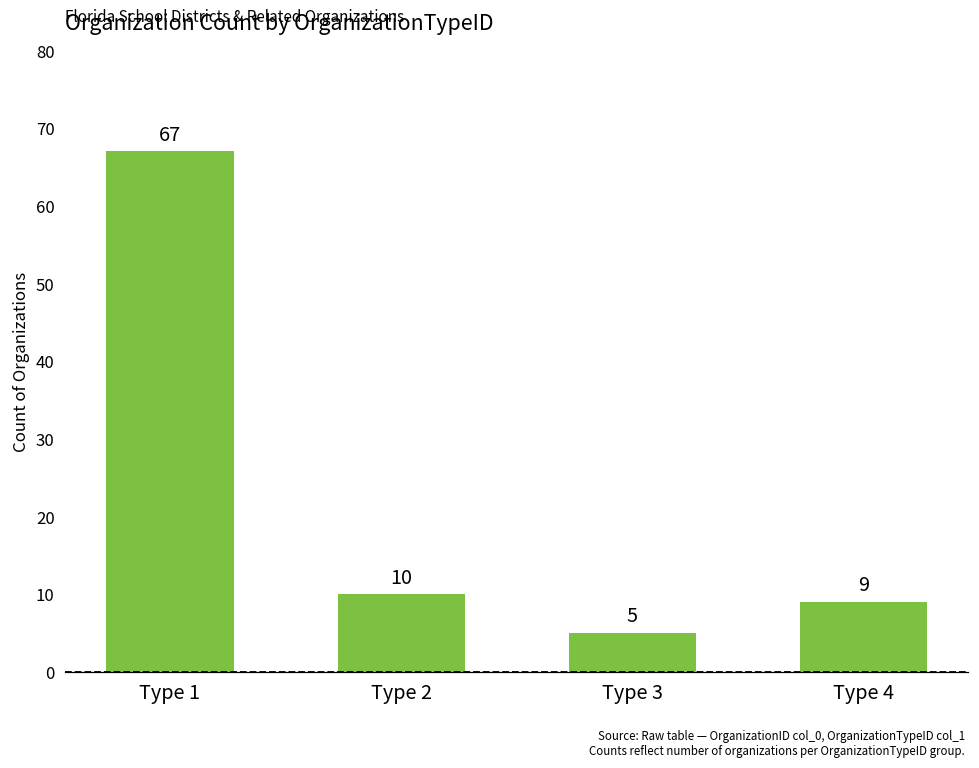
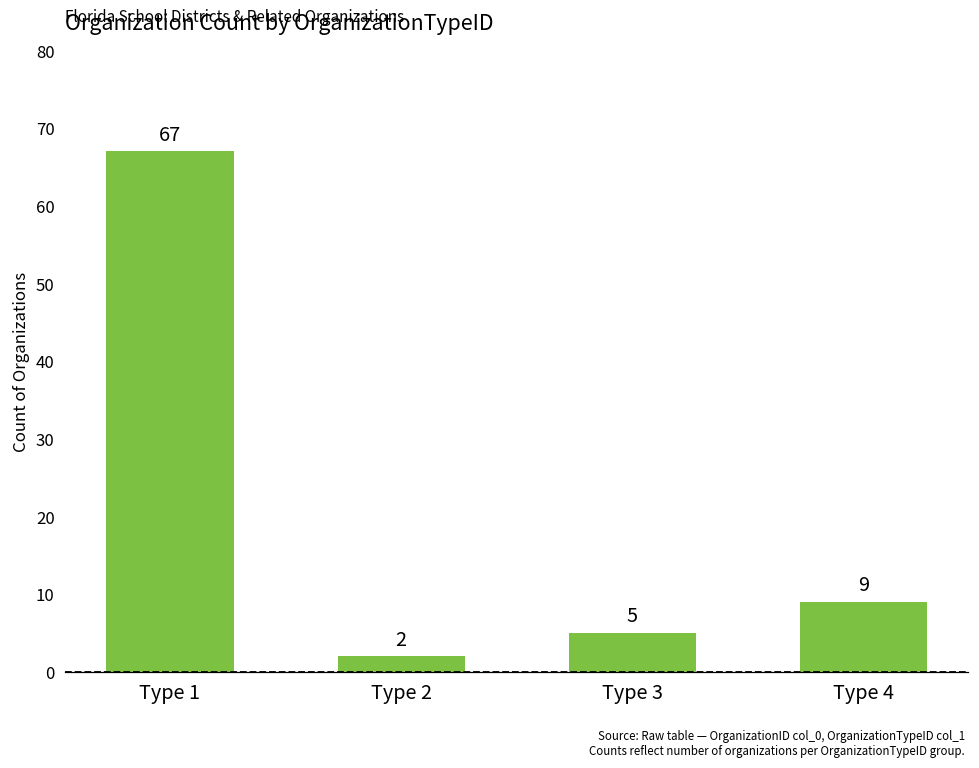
  {
    "Type 1": 67,
-   "Type 2": 10,
+   "Type 2": 2,
    "Type 3": 5,
    "Type 4": 9
  }
